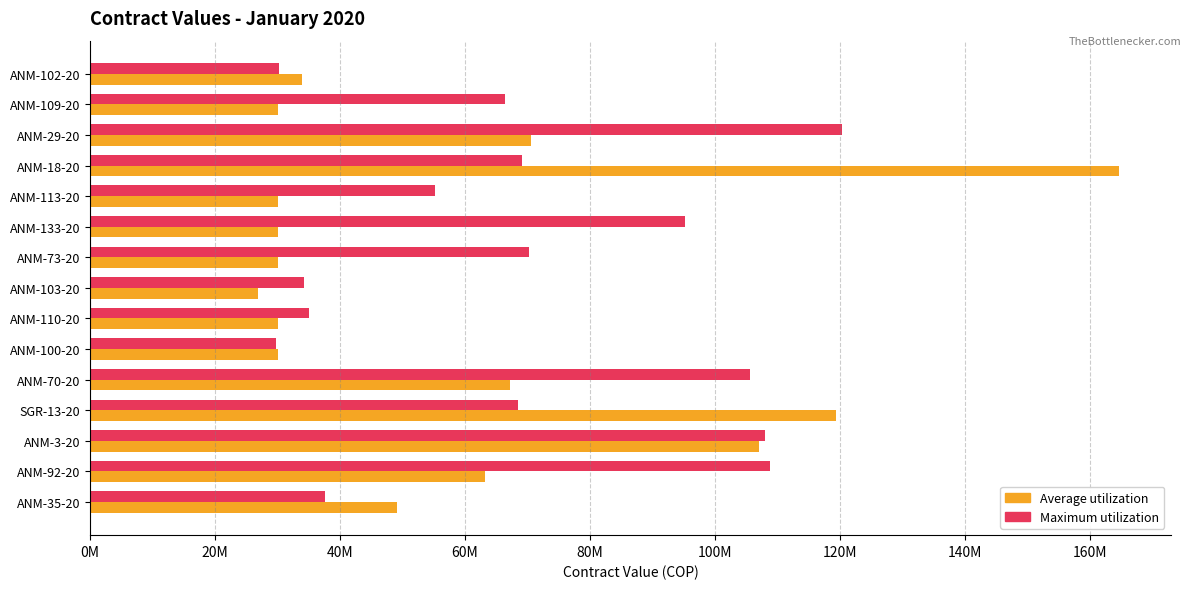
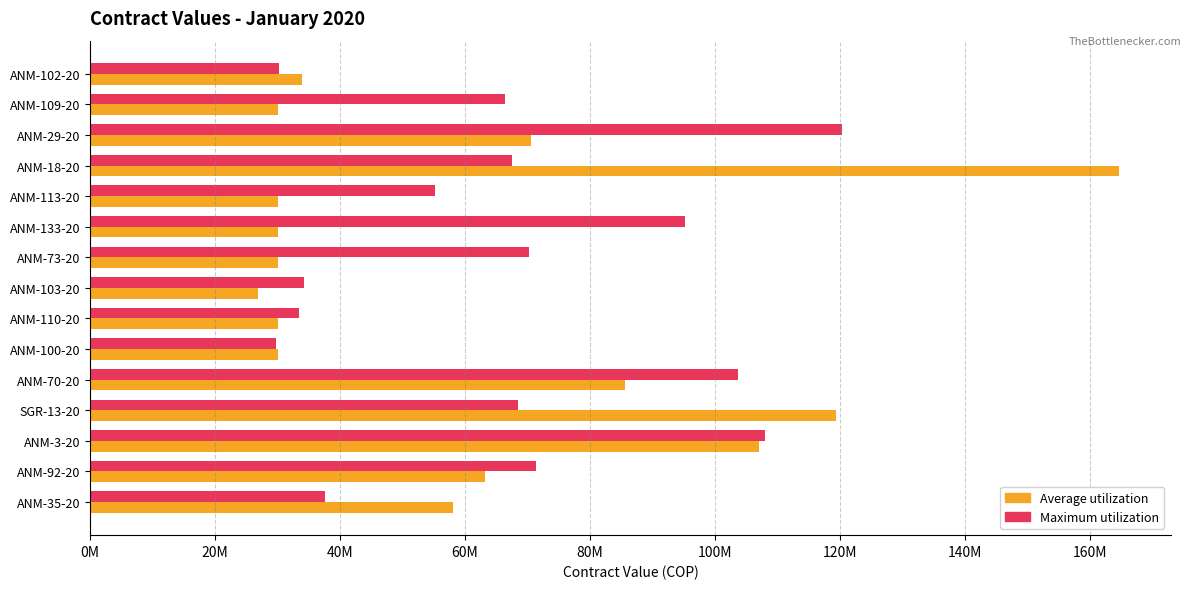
  {
    "Average utilization": {
      "ANM-102-20": 34000000,
      "ANM-109-20": 30000000,
      "ANM-29-20": 70000000,
      "ANM-18-20": 165000000,
      "ANM-113-20": 30000000,
      "ANM-133-20": 30000000,
      "ANM-73-20": 30000000,
      "ANM-103-20": 27000000,
      "ANM-110-20": 30000000,
      "ANM-100-20": 30000000,
-     "ANM-70-20": 67000000,
+     "ANM-70-20": 86000000,
      "SGR-13-20": 119000000,
      "ANM-3-20": 107000000,
      "ANM-92-20": 63000000,
-     "ANM-35-20": 49000000
+     "ANM-35-20": 58000000
    },
    "Maximum utilization": {
      "ANM-102-20": 30000000,
      "ANM-109-20": 66000000,
      "ANM-29-20": 120000000,
-     "ANM-18-20": 69000000,
+     "ANM-18-20": 68000000,
      "ANM-113-20": 55000000,
      "ANM-133-20": 95000000,
      "ANM-73-20": 70000000,
      "ANM-103-20": 34000000,
-     "ANM-110-20": 35000000,
+     "ANM-110-20": 33000000,
      "ANM-100-20": 30000000,
-     "ANM-70-20": 106000000,
+     "ANM-70-20": 104000000,
      "SGR-13-20": 68000000,
      "ANM-3-20": 108000000,
-     "ANM-92-20": 109000000,
+     "ANM-92-20": 71000000,
      "ANM-35-20": 38000000
    }
  }
